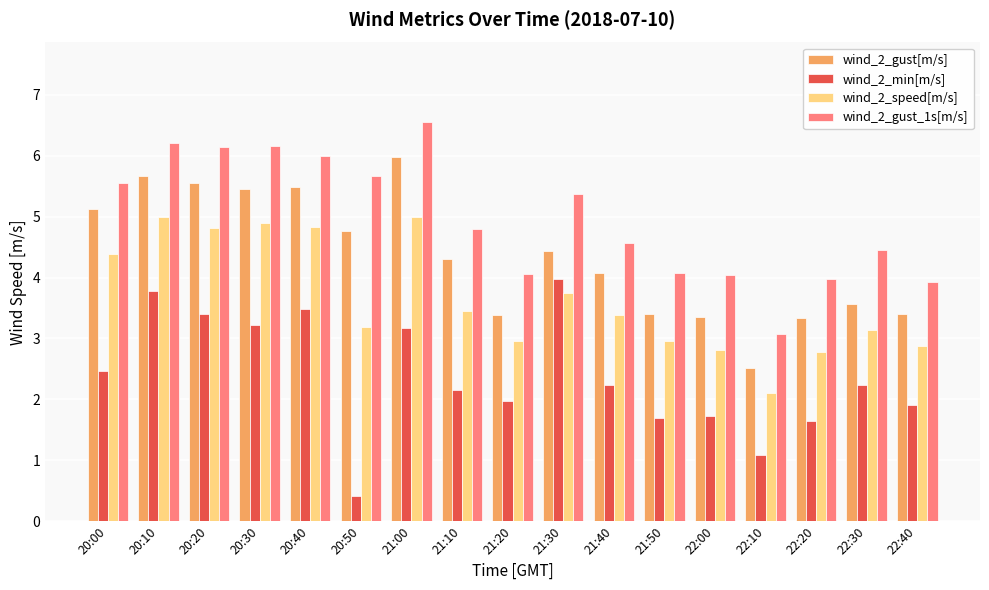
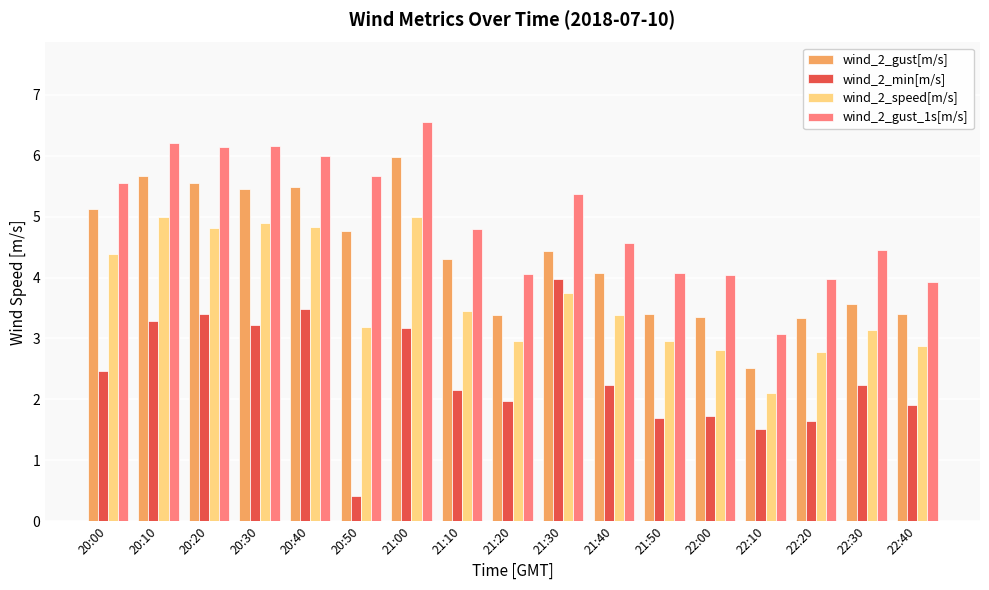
  {
    "wind_2_min[m/s]": {
      "20:00": 2.5,
-     "20:10": 3.8,
+     "20:10": 3.3,
      "20:20": 3.4,
      "20:30": 3.2,
      "20:40": 3.5,
      "20:50": 0.4,
      "21:00": 3.2,
      "21:10": 2.2,
      "21:20": 2.0,
      "21:30": 4.0,
      "21:40": 2.2,
      "21:50": 1.7,
      "22:00": 1.7,
-     "22:10": 1.1,
+     "22:10": 1.5,
      "22:20": 1.7,
      "22:30": 2.2,
      "22:40": 1.9
    }
  }
